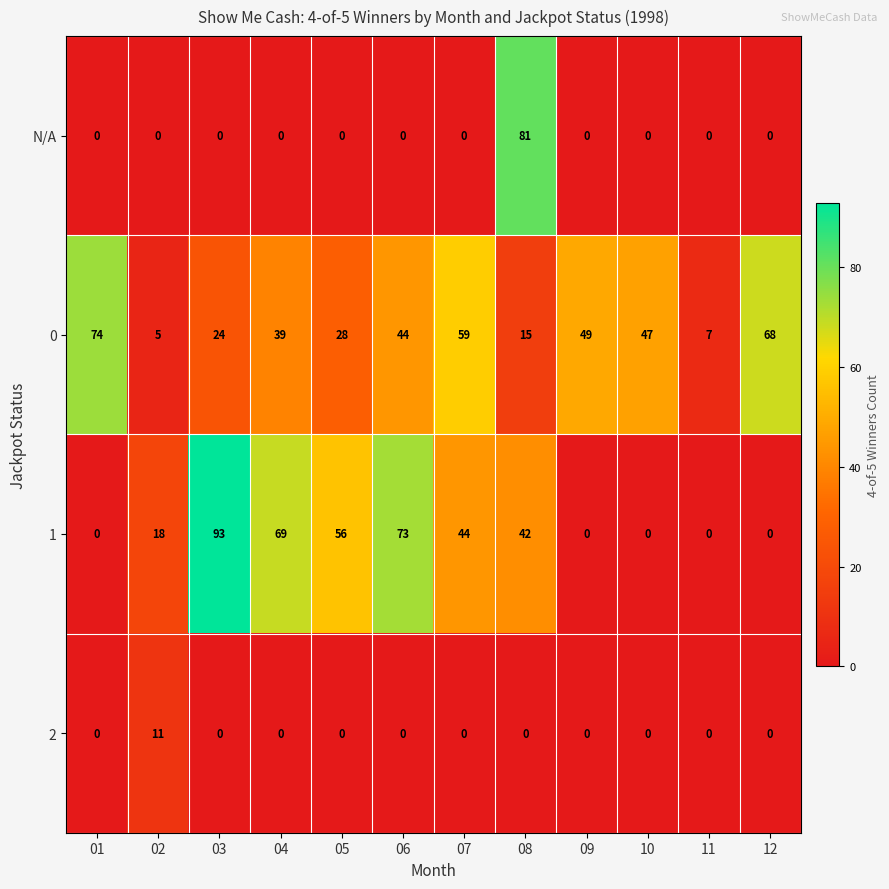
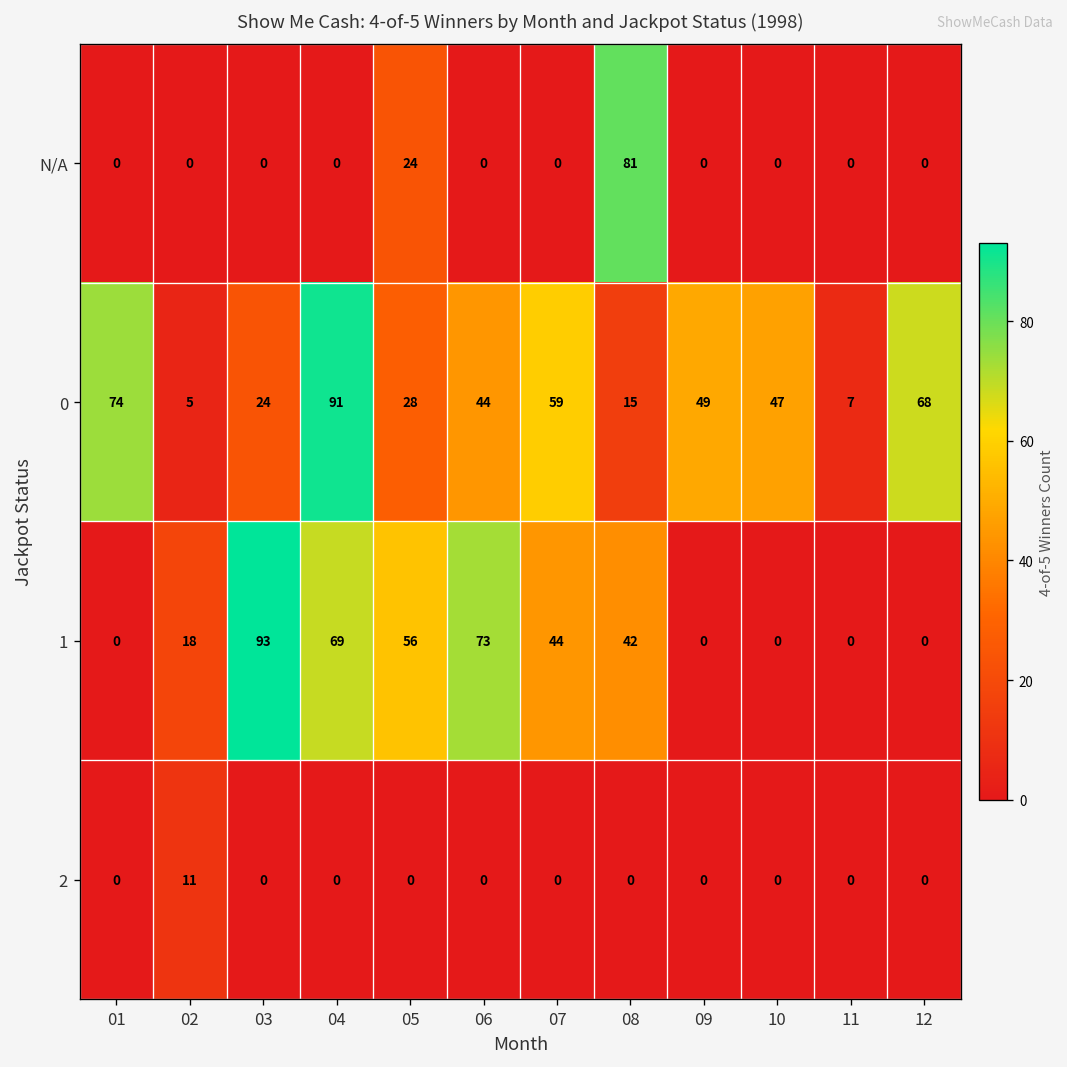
  {
    "N/A": {
      "01": 0,
      "02": 0,
      "03": 0,
      "04": 0,
-     "05": 0,
+     "05": 24,
      "06": 0,
      "07": 0,
      "08": 81,
      "09": 0,
      "10": 0,
      "11": 0,
      "12": 0
    },
    "0": {
      "01": 74,
      "02": 5,
      "03": 24,
-     "04": 39,
+     "04": 91,
      "05": 28,
      "06": 44,
      "07": 59,
      "08": 15,
      "09": 49,
      "10": 47,
      "11": 7,
      "12": 68
    },
    "1": {
      "01": 0,
      "02": 18,
      "03": 93,
      "04": 69,
      "05": 56,
      "06": 73,
      "07": 44,
      "08": 42,
      "09": 0,
      "10": 0,
      "11": 0,
      "12": 0
    },
    "2": {
      "01": 0,
      "02": 11,
      "03": 0,
      "04": 0,
      "05": 0,
      "06": 0,
      "07": 0,
      "08": 0,
      "09": 0,
      "10": 0,
      "11": 0,
      "12": 0
    }
  }
